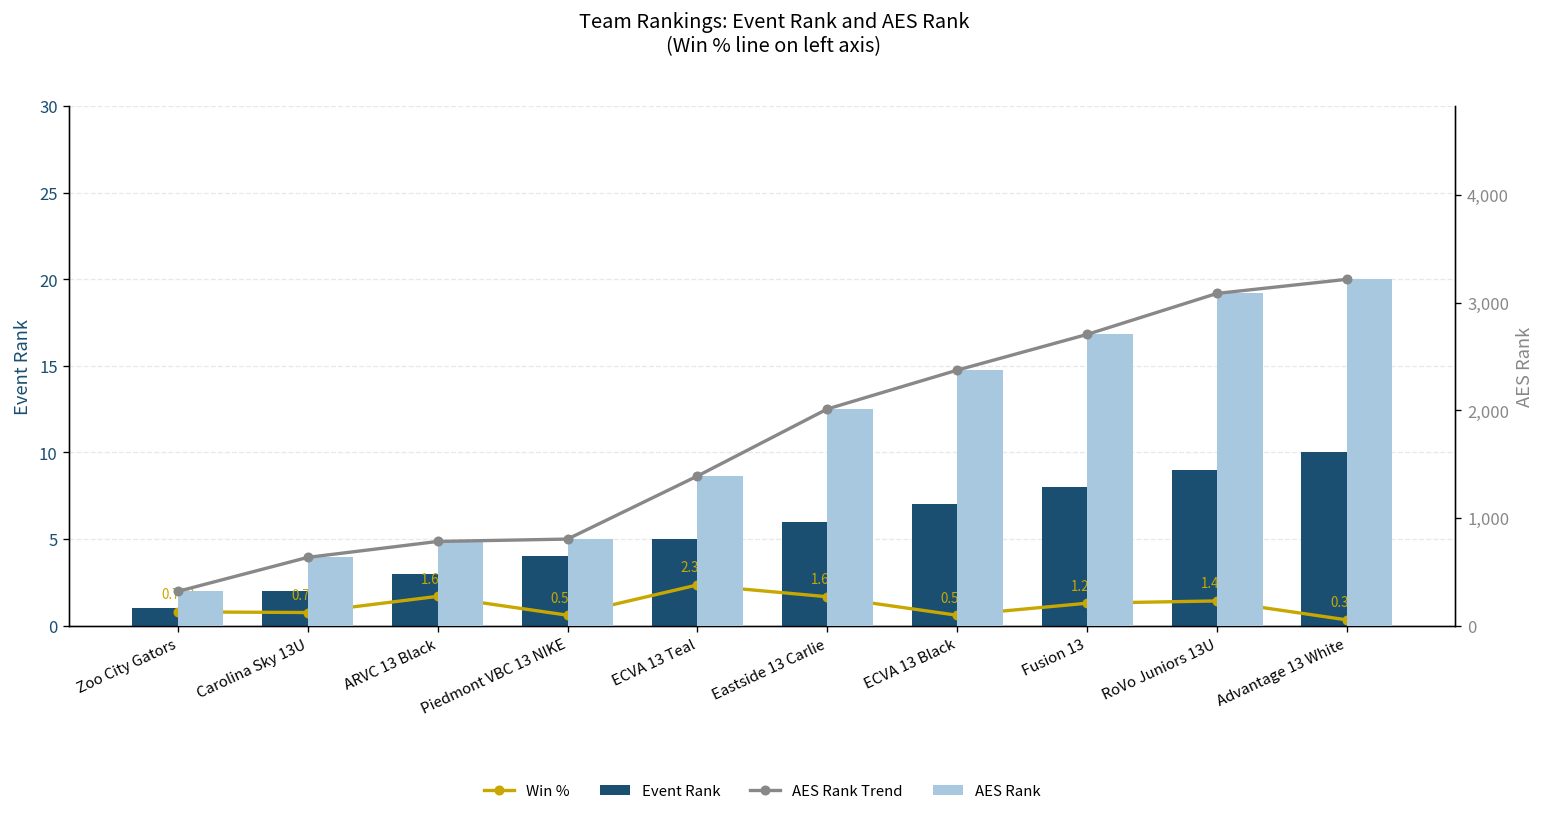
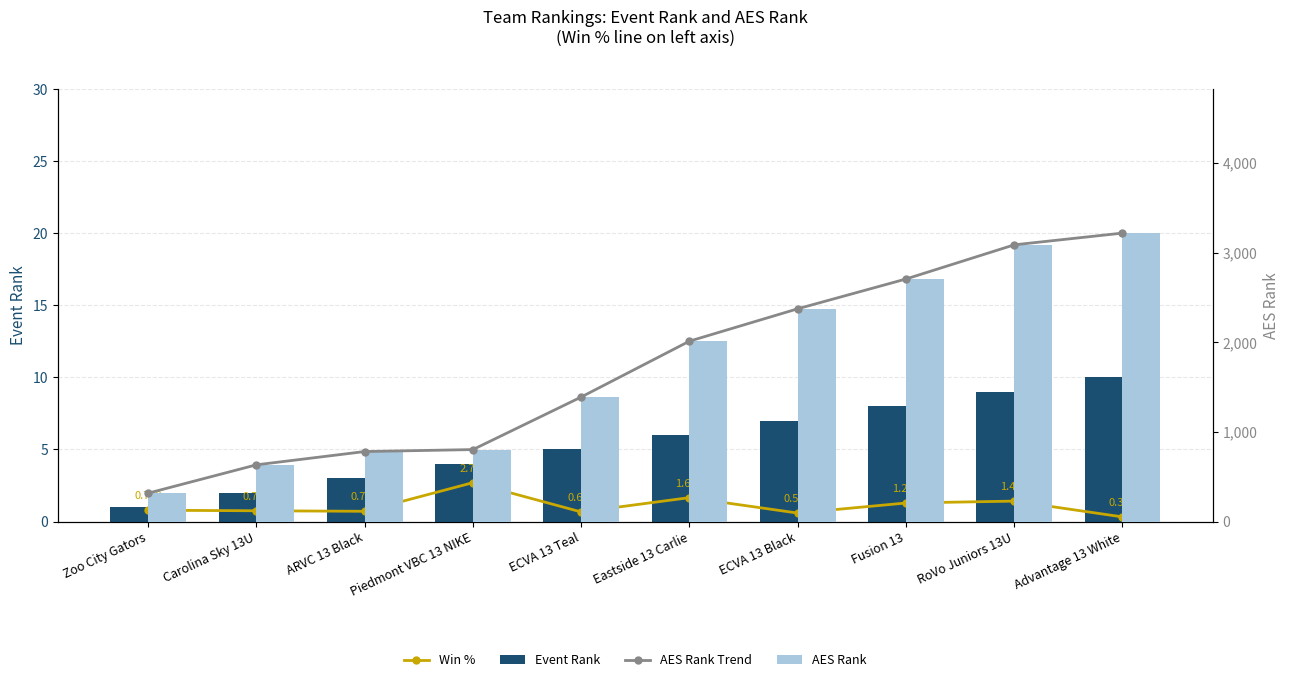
  {
    "Win %": {
      "Carolina Sky 13U": 0.750,
-     "ARVC 13 Black": 1.684,
-     "Piedmont VBC 13 NIKE": 0.595,
-     "ECVA 13 Teal": 2.343,
+     "ARVC 13 Black": 0.714,
+     "Piedmont VBC 13 NIKE": 2.700,
+     "ECVA 13 Teal": 0.667,
      "Eastside 13 Carlie": 1.661,
      "ECVA 13 Black": 0.591,
      "Fusion 13": 1.288,
      "RoVo Juniors 13U": 1.420,
      "Advantage 13 White": 0.324
    }
  }
